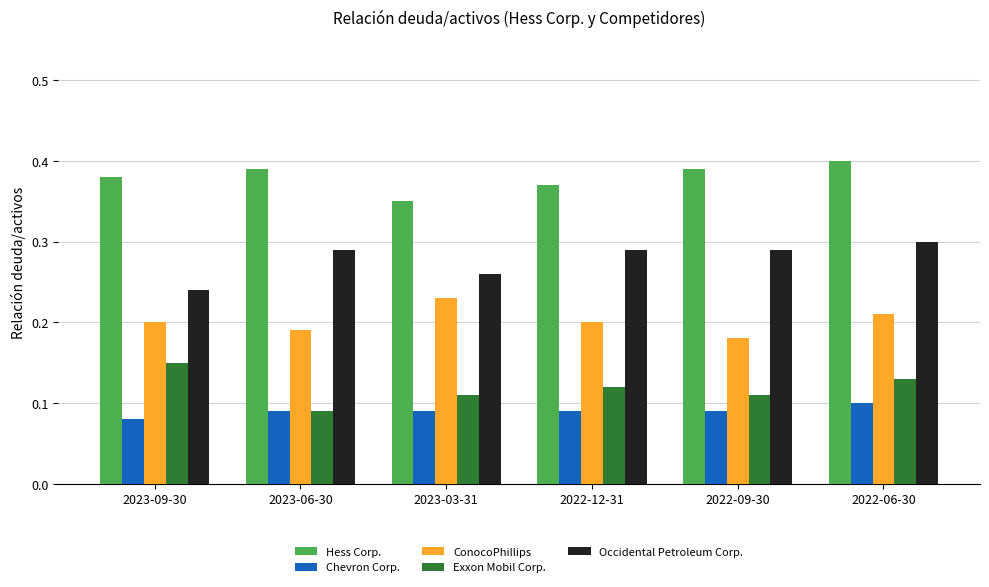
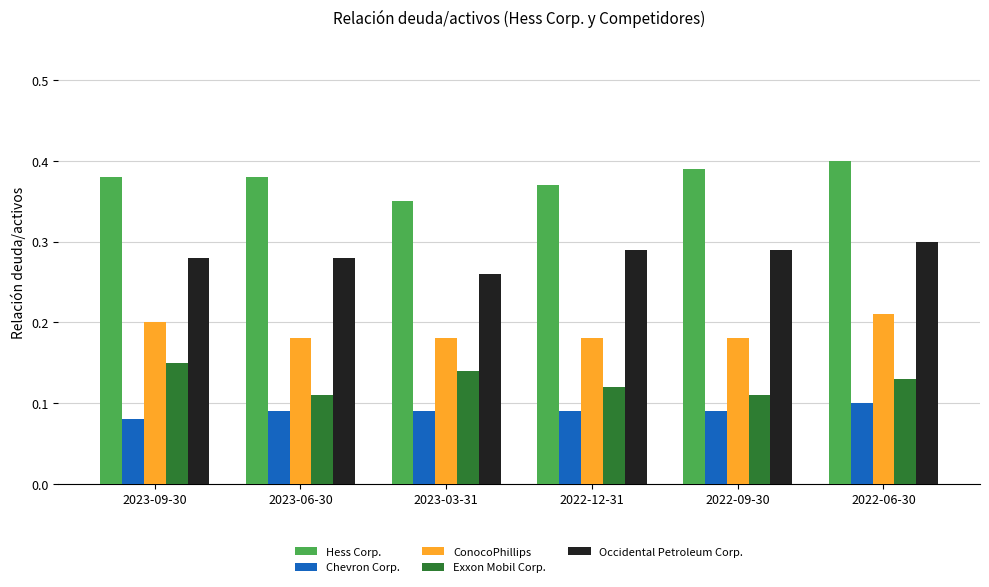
  {
    "Hess Corp.": {
      "2023-09-30": 0.38,
-     "2023-06-30": 0.39,
+     "2023-06-30": 0.38,
      "2023-03-31": 0.35,
      "2022-12-31": 0.37,
      "2022-09-30": 0.39,
      "2022-06-30": 0.40
    },
    "Chevron Corp.": {
      "2023-09-30": 0.08,
      "2023-06-30": 0.09,
      "2023-03-31": 0.09,
      "2022-12-31": 0.09,
      "2022-09-30": 0.09,
      "2022-06-30": 0.10
    },
    "ConocoPhillips": {
      "2023-09-30": 0.20,
-     "2023-06-30": 0.19,
-     "2023-03-31": 0.23,
-     "2022-12-31": 0.20,
+     "2023-06-30": 0.18,
+     "2023-03-31": 0.18,
+     "2022-12-31": 0.18,
      "2022-09-30": 0.18,
      "2022-06-30": 0.21
    },
    "Exxon Mobil Corp.": {
      "2023-09-30": 0.15,
-     "2023-06-30": 0.09,
-     "2023-03-31": 0.11,
+     "2023-06-30": 0.11,
+     "2023-03-31": 0.14,
      "2022-12-31": 0.12,
      "2022-09-30": 0.11,
      "2022-06-30": 0.13
    },
    "Occidental Petroleum Corp.": {
-     "2023-09-30": 0.24,
-     "2023-06-30": 0.29,
+     "2023-09-30": 0.28,
+     "2023-06-30": 0.28,
      "2023-03-31": 0.26,
      "2022-12-31": 0.29,
      "2022-09-30": 0.29,
      "2022-06-30": 0.30
    }
  }
